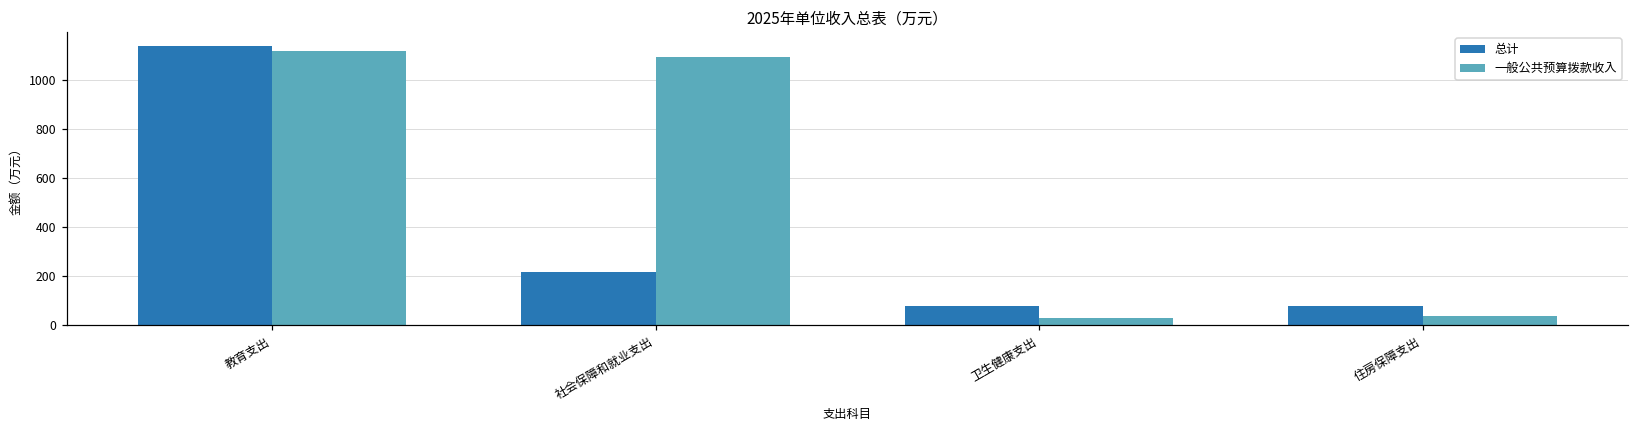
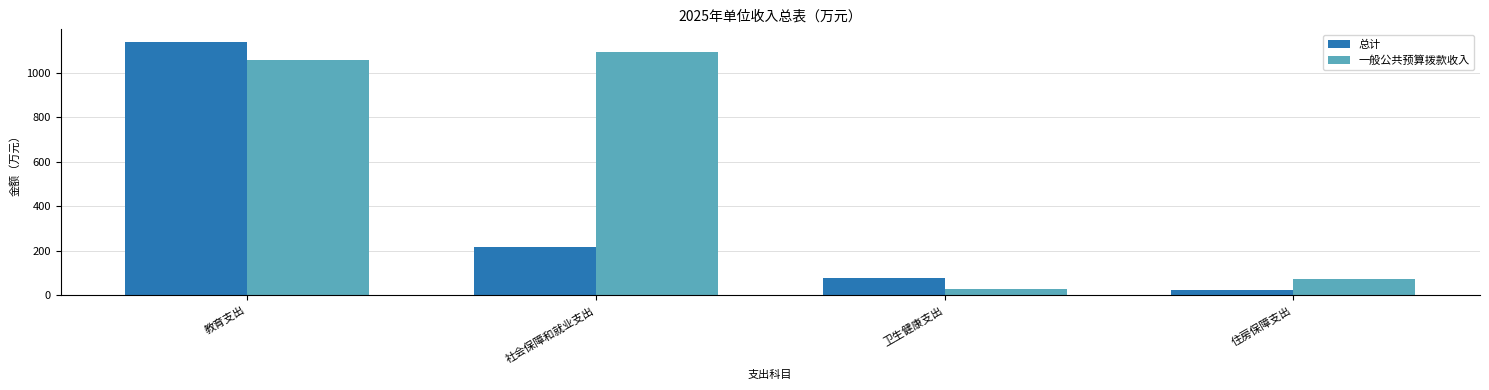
  {
    "总计": {
      "教育支出": 1140,
      "社会保障和就业支出": 220,
      "卫生健康支出": 80,
-     "住房保障支出": 80
+     "住房保障支出": 30
    },
    "一般公共预算拨款收入": {
-     "教育支出": 1120,
+     "教育支出": 1060,
      "社会保障和就业支出": 1090,
      "卫生健康支出": 30,
-     "住房保障支出": 40
+     "住房保障支出": 80
    }
  }
